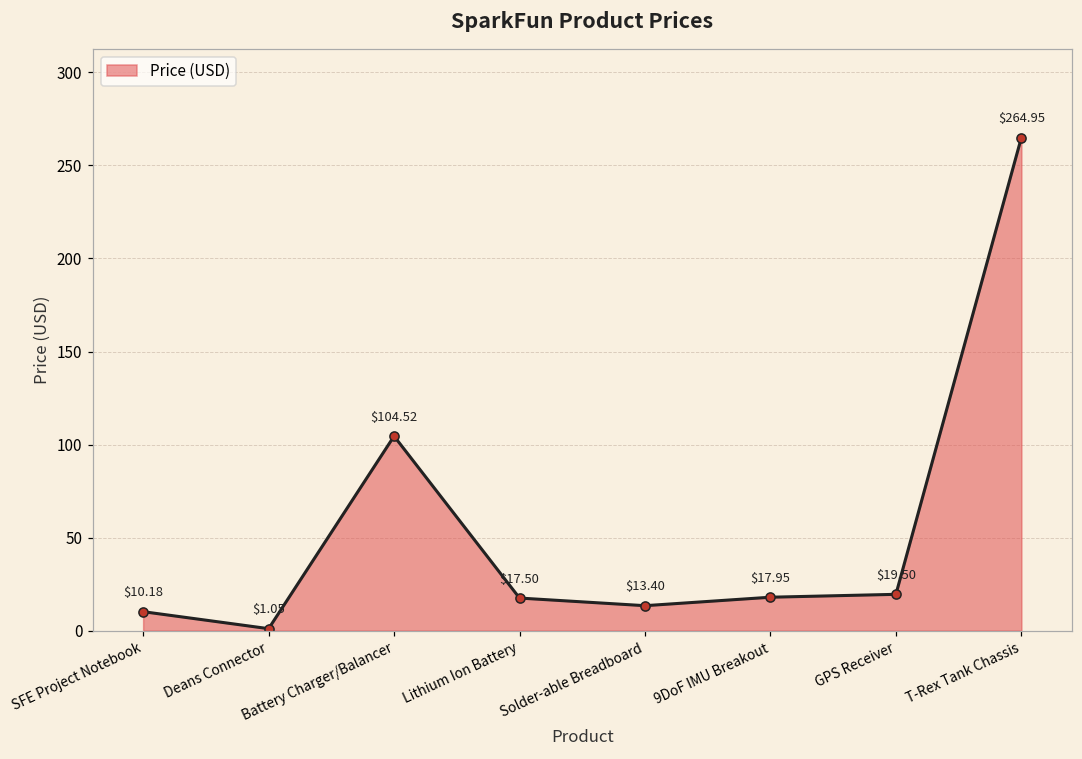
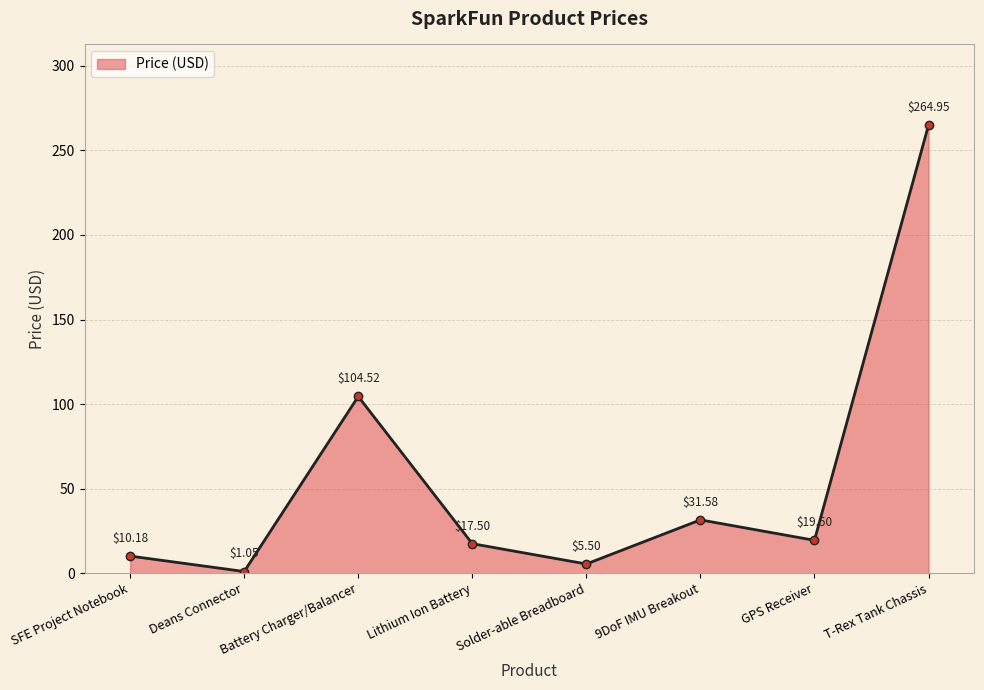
  {
    "SFE Project Notebook": "$10.18",
    "Deans Connector": "$1.05",
    "Battery Charger/Balancer": "$104.52",
    "Lithium Ion Battery": "$17.50",
-   "Solder-able Breadboard": "$13.40",
-   "9DoF IMU Breakout": "$17.95",
+   "Solder-able Breadboard": "$5.50",
+   "9DoF IMU Breakout": "$31.58",
    "GPS Receiver": "$19.50",
    "T-Rex Tank Chassis": "$264.95"
  }
